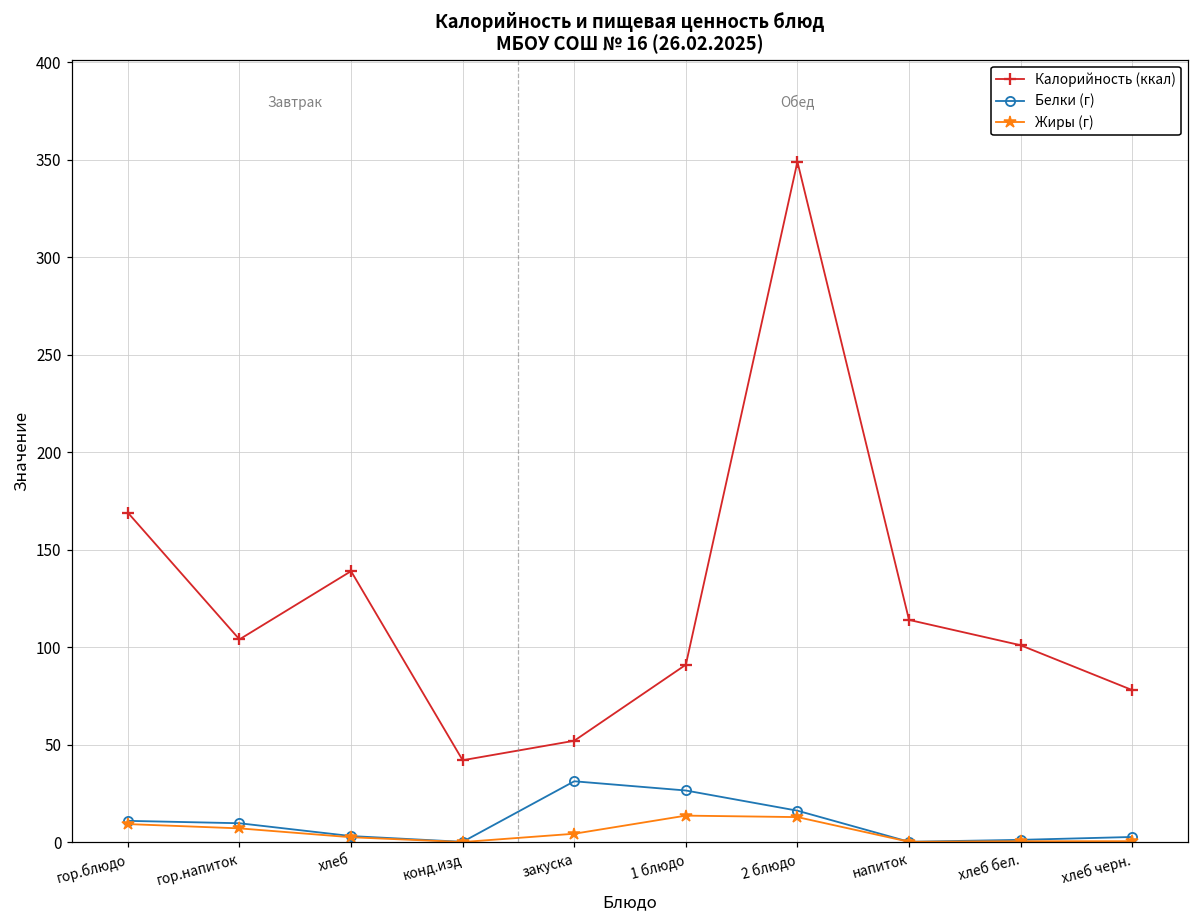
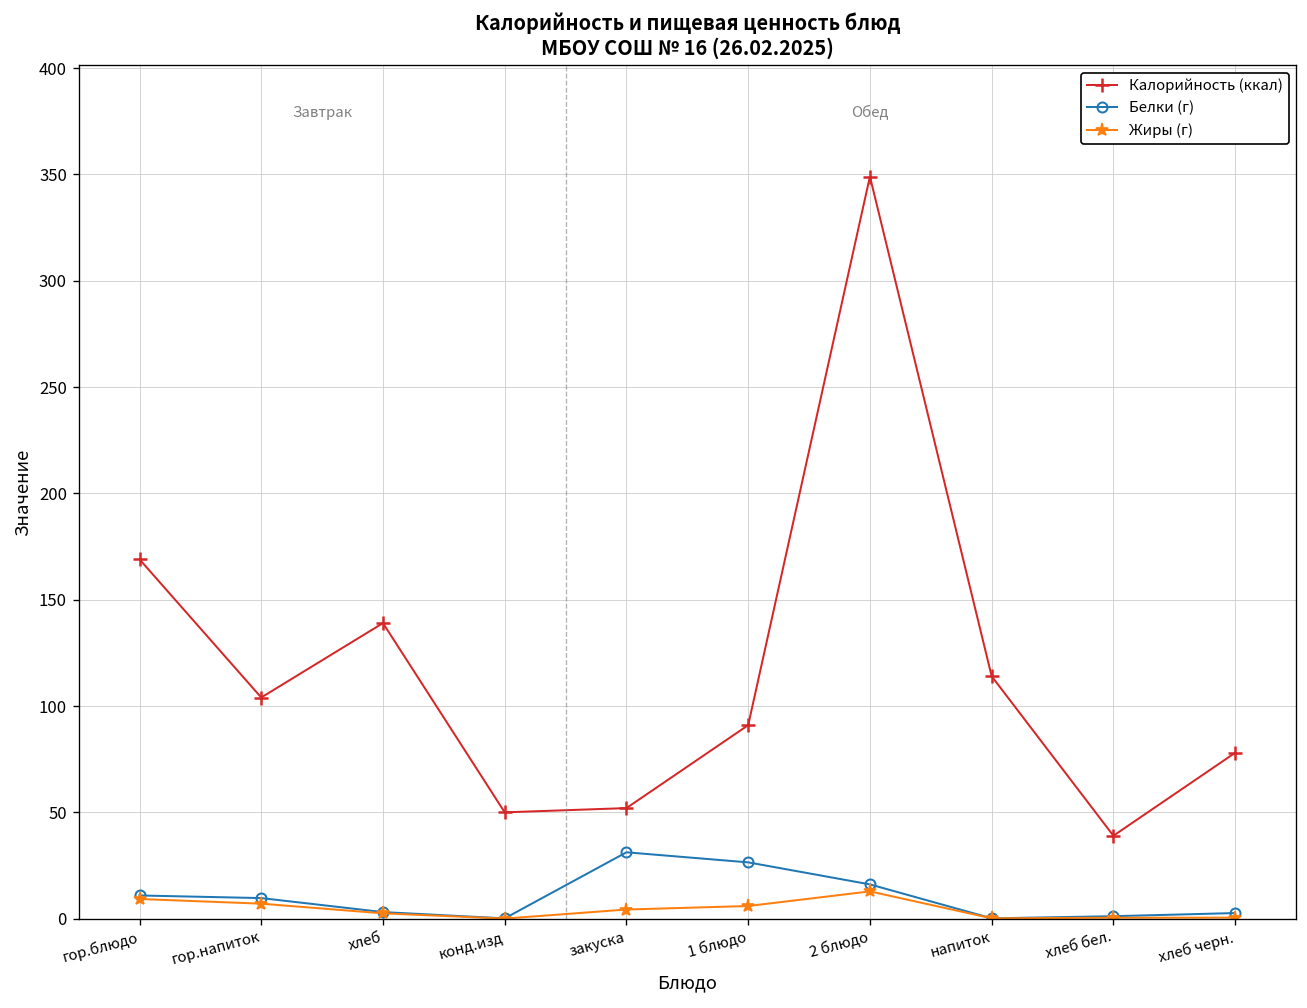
  {
    "Калорийность (ккал)": {
      "гор.блюдо": 169,
      "гор.напиток": 104,
      "хлеб": 139,
-     "конд.изд": 42,
+     "конд.изд": 50,
      "закуска": 52,
      "1 блюдо": 91,
      "2 блюдо": 349,
      "напиток": 114,
-     "хлеб бел.": 101,
+     "хлеб бел.": 39,
      "хлеб черн.": 78
    },
    "Белки (г)": {
      "гор.блюдо": 11,
      "гор.напиток": 10,
      "закуска": 31,
      "1 блюдо": 26,
      "2 блюдо": 16,
      "хлеб черн.": 3
    },
    "Жиры (г)": {
      "гор.блюдо": 9,
      "гор.напиток": 7,
      "закуска": 4,
-     "1 блюдо": 14,
+     "1 блюдо": 6,
      "2 блюдо": 13,
      "хлеб черн.": 0
    }
  }
